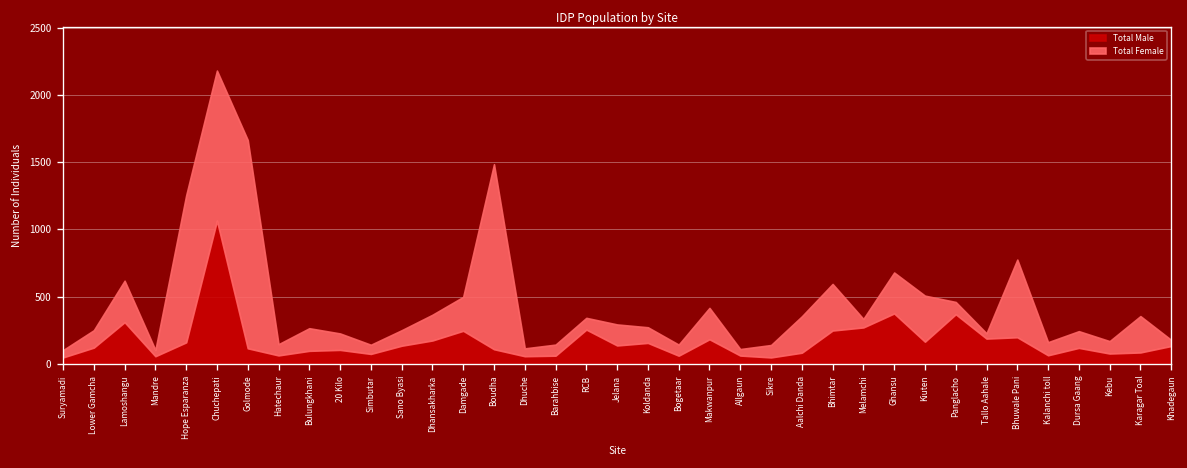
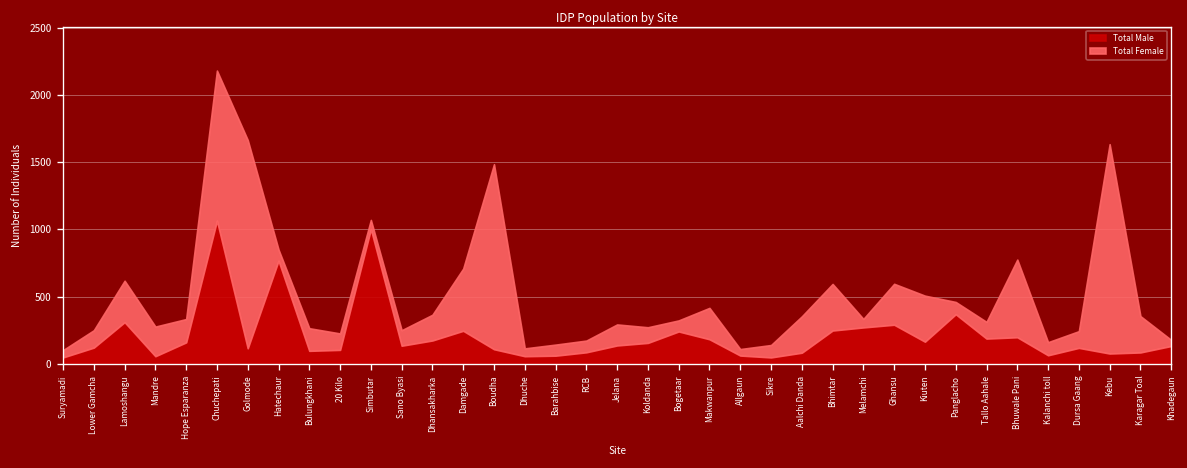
  {
    "Total Male": {
      "Suryamadi": 50,
      "Lower Gamcha": 120,
      "Lamoshangu": 310,
      "Mandre": 60,
      "Hope Esparanza": 160,
      "Chuchepati": 1070,
      "Golmode": 120,
-     "Hatechaur": 60,
+     "Hatechaur": 770,
      "Bulungkhani": 100,
      "20 Kilo": 100,
-     "Simbutar": 70,
+     "Simbutar": 1000,
      "Sano Byasi": 140,
      "Dhansakharka": 170,
      "Damgade": 250,
      "Boudha": 110,
      "Dhuche": 60,
      "Barahbise": 60,
-     "RCB": 260,
+     "RCB": 90,
      "Jelana": 140,
      "Koldanda": 160,
-     "Bogetaar": 60,
+     "Bogetaar": 240,
      "Makwanpur": 180,
      "Allgaun": 60,
      "Sikre": 50,
      "Aalchi Danda": 80,
      "Bhimtar": 250,
      "Melamchi": 270,
-     "Ghansu": 380,
+     "Ghansu": 290,
      "Kiuten": 170,
      "Panglacho": 370,
      "Tallo Aahale": 190,
      "Bhuwale Pani": 200,
      "Kalanchi toll": 60,
      "Dursa Gaang": 120,
      "Kebu": 80,
      "Karagar Toal": 90,
      "Khadegaun": 130
    },
    "Total Female": {
      "Suryamadi": 50,
      "Lower Gamcha": 130,
      "Lamoshangu": 310,
-     "Mandre": 50,
-     "Hope Esparanza": 1090,
+     "Mandre": 220,
+     "Hope Esparanza": 170,
      "Chuchepati": 1120,
      "Golmode": 1550,
      "Hatechaur": 80,
      "Bulungkhani": 170,
      "20 Kilo": 120,
      "Simbutar": 70,
      "Sano Byasi": 120,
      "Dhansakharka": 190,
-     "Damgade": 250,
+     "Damgade": 460,
      "Boudha": 1380,
      "Dhuche": 60,
      "Barahbise": 80,
      "RCB": 90,
      "Jelana": 160,
      "Koldanda": 120,
      "Bogetaar": 80,
      "Makwanpur": 230,
      "Allgaun": 50,
      "Sikre": 90,
      "Aalchi Danda": 270,
      "Bhimtar": 350,
      "Melamchi": 60,
      "Ghansu": 300,
      "Kiuten": 340,
      "Panglacho": 90,
-     "Tallo Aahale": 40,
+     "Tallo Aahale": 120,
      "Bhuwale Pani": 580,
      "Kalanchi toll": 100,
      "Dursa Gaang": 120,
-     "Kebu": 90,
+     "Kebu": 1560,
      "Karagar Toal": 270,
      "Khadegaun": 50
    }
  }
